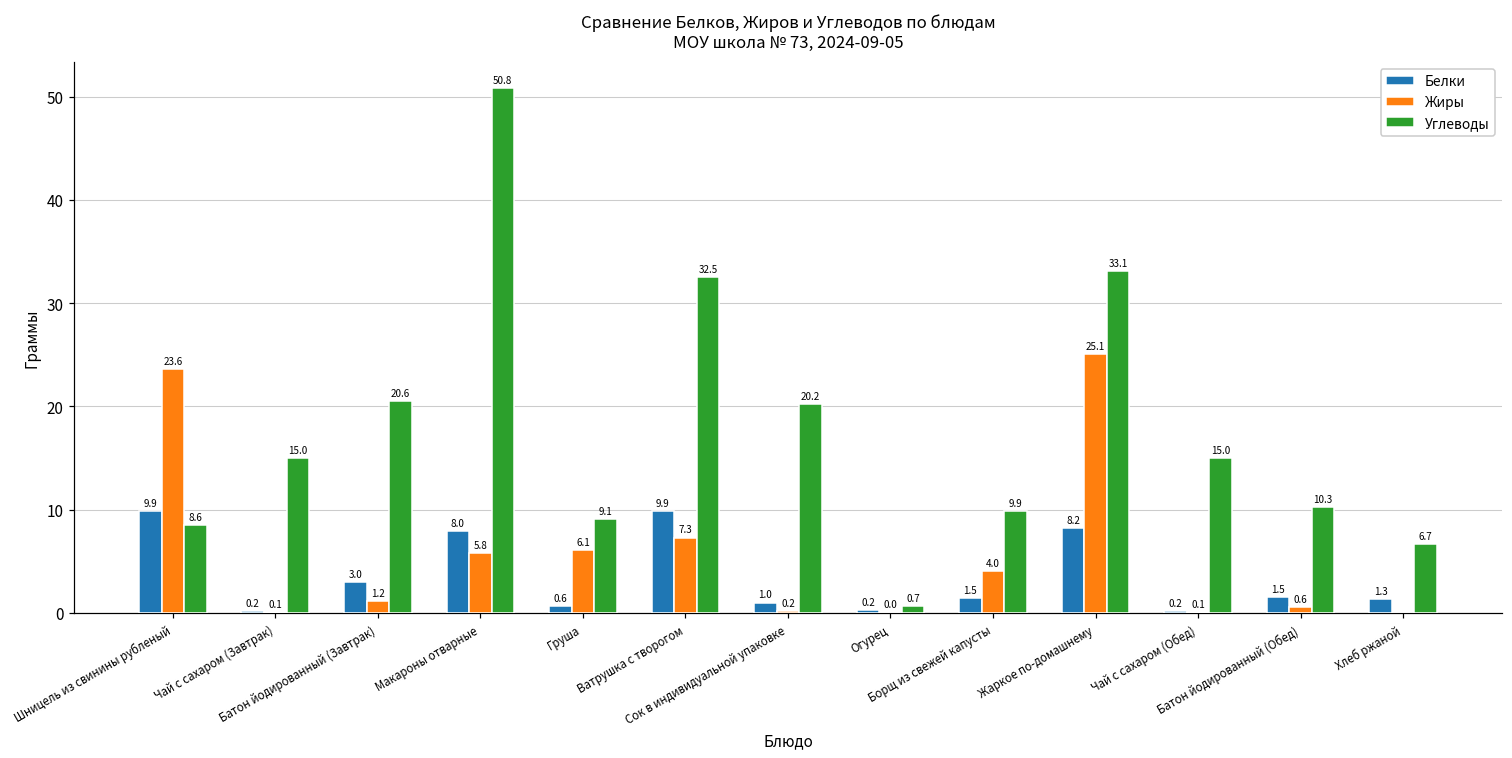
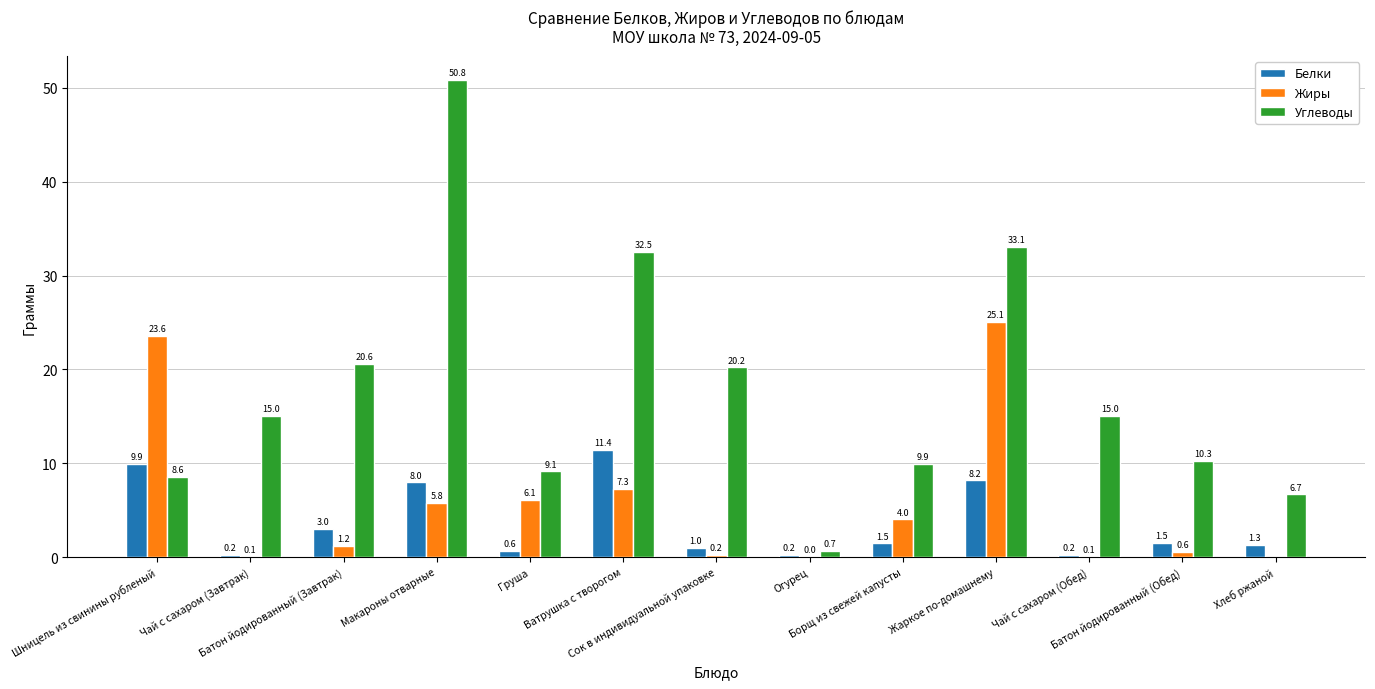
  {
    "Белки": {
      "Шницель из свинины рубленый": 9.9,
      "Чай с сахаром (Завтрак)": 0.2,
      "Батон йодированный (Завтрак)": 3.0,
      "Макароны отварные": 8.0,
      "Груша": 0.6,
-     "Ватрушка с творогом": 9.9,
+     "Ватрушка с творогом": 11.4,
      "Сок в индивидуальной упаковке": 1.0,
      "Огурец": 0.2,
      "Борщ из свежей капусты": 1.5,
      "Жаркое по-домашнему": 8.2,
      "Чай с сахаром (Обед)": 0.2,
      "Батон йодированный (Обед)": 1.5,
      "Хлеб ржаной": 1.3
    },
    "Жиры": {
      "Шницель из свинины рубленый": 23.6,
      "Чай с сахаром (Завтрак)": 0.1,
      "Батон йодированный (Завтрак)": 1.2,
      "Макароны отварные": 5.8,
      "Груша": 6.1,
      "Ватрушка с творогом": 7.3,
      "Сок в индивидуальной упаковке": 0.2,
      "Огурец": 0.0,
      "Борщ из свежей капусты": 4.0,
      "Жаркое по-домашнему": 25.1,
      "Чай с сахаром (Обед)": 0.1,
      "Батон йодированный (Обед)": 0.6
    },
    "Углеводы": {
      "Шницель из свинины рубленый": 8.6,
      "Чай с сахаром (Завтрак)": 15.0,
      "Батон йодированный (Завтрак)": 20.6,
      "Макароны отварные": 50.8,
      "Груша": 9.1,
      "Ватрушка с творогом": 32.5,
      "Сок в индивидуальной упаковке": 20.2,
      "Огурец": 0.7,
      "Борщ из свежей капусты": 9.9,
      "Жаркое по-домашнему": 33.1,
      "Чай с сахаром (Обед)": 15.0,
      "Батон йодированный (Обед)": 10.3,
      "Хлеб ржаной": 6.7
    }
  }
